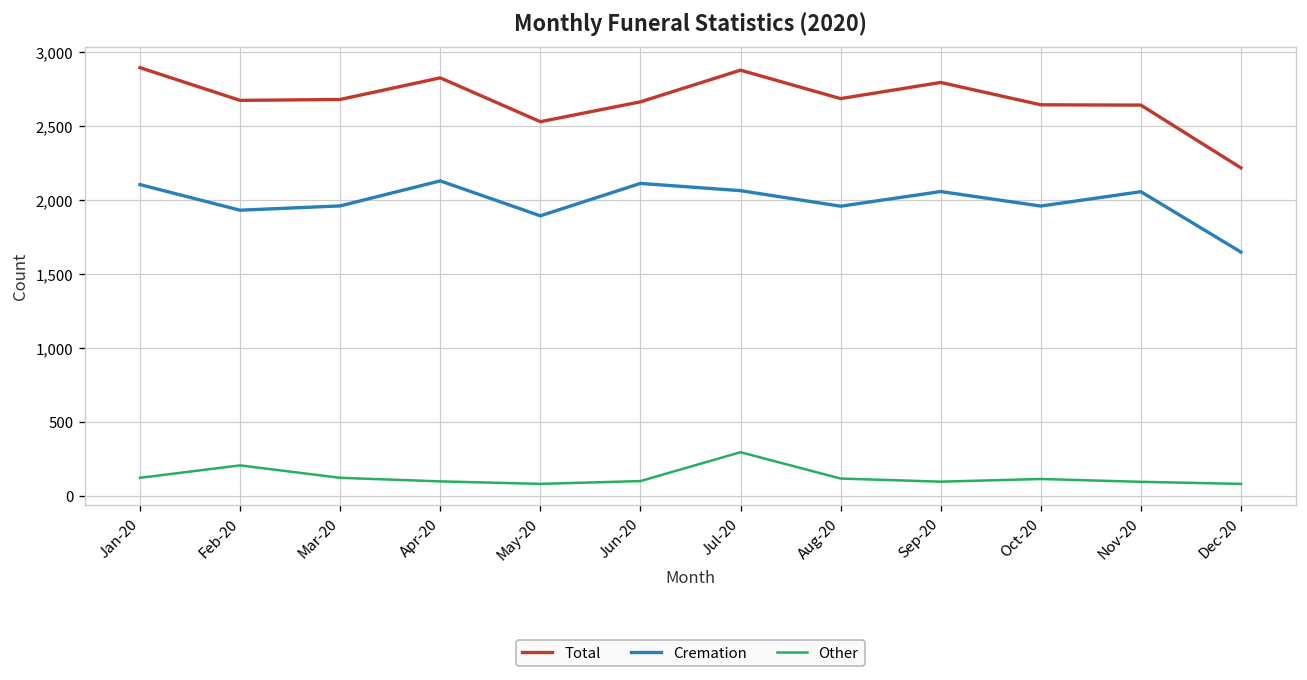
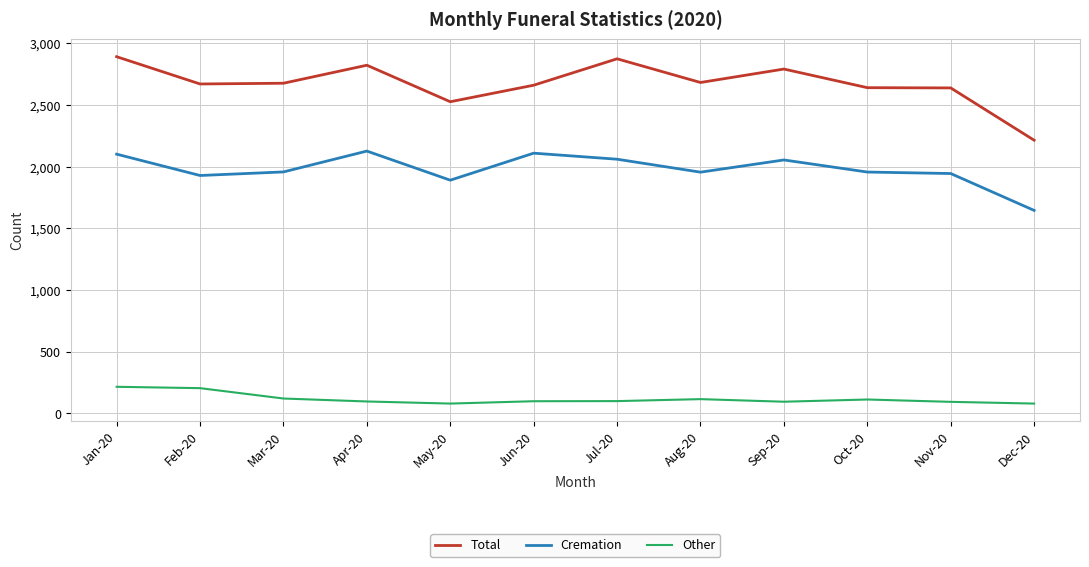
  {
    "Total": {
      "Jan-20": "2,890",
      "Feb-20": "2,670",
      "Mar-20": "2,680",
      "Apr-20": "2,820",
      "May-20": "2,530",
      "Jun-20": "2,660",
      "Jul-20": "2,880",
      "Aug-20": "2,680",
      "Sep-20": "2,790",
      "Oct-20": "2,640",
      "Nov-20": "2,640",
      "Dec-20": "2,220"
    },
    "Cremation": {
      "Jan-20": "2,100",
      "Feb-20": "1,930",
      "Mar-20": "1,960",
      "Apr-20": "2,130",
      "May-20": "1,890",
      "Jun-20": "2,110",
      "Jul-20": "2,060",
      "Aug-20": "1,960",
      "Sep-20": "2,060",
      "Oct-20": "1,960",
-     "Nov-20": "2,050",
+     "Nov-20": "1,950",
      "Dec-20": "1,650"
    },
    "Other": {
-     "Jan-20": "120",
+     "Jan-20": "220",
      "Feb-20": "210",
      "Mar-20": "120",
      "Apr-20": "100",
      "May-20": "80",
      "Jun-20": "100",
-     "Jul-20": "290",
+     "Jul-20": "100",
      "Aug-20": "120",
      "Sep-20": "100",
      "Oct-20": "110",
      "Nov-20": "90",
      "Dec-20": "80"
    }
  }
